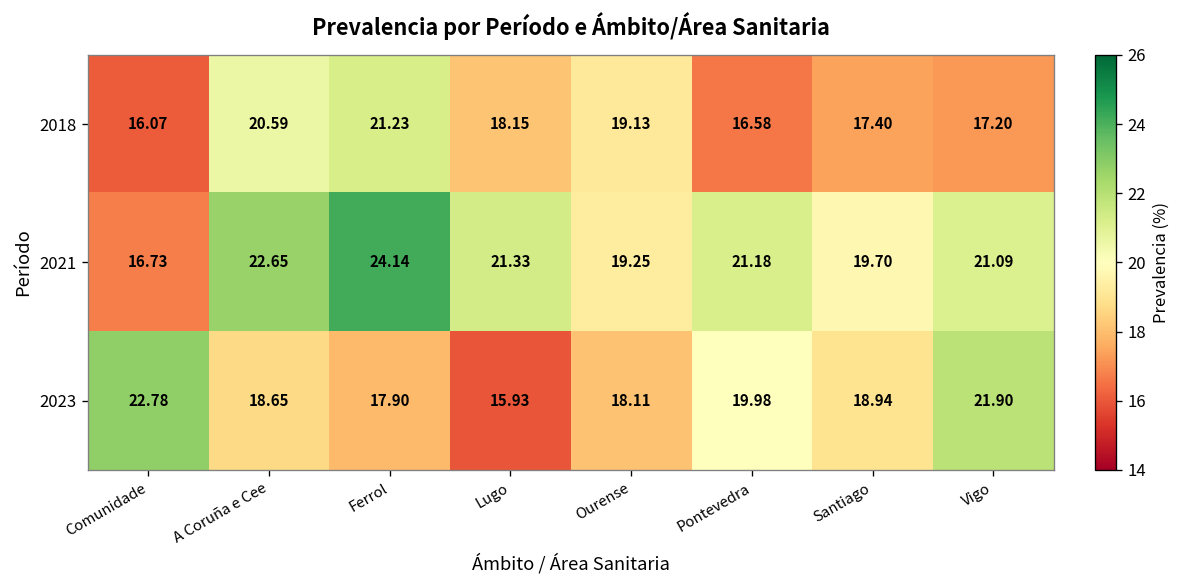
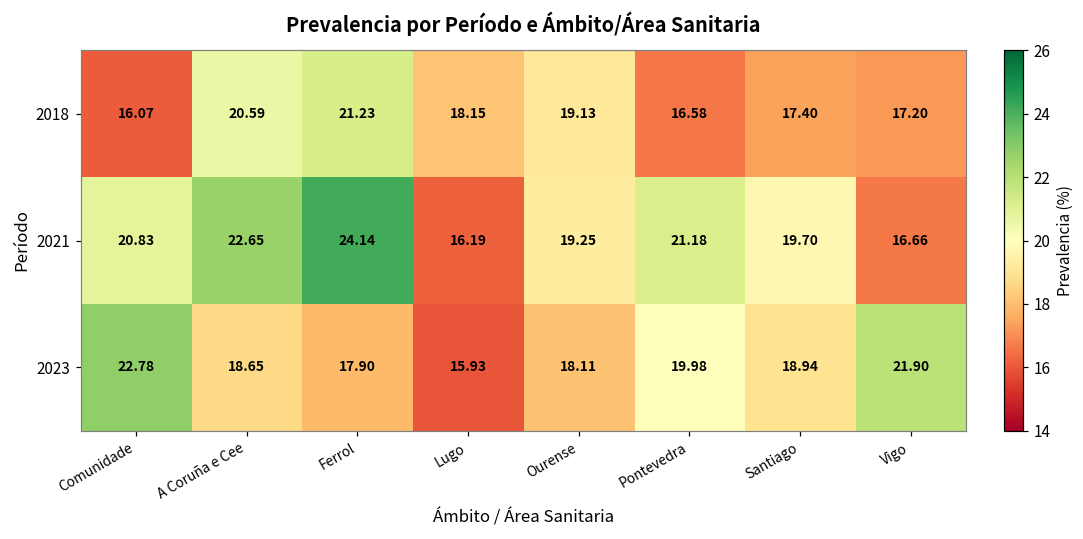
  {
    "2018": {
      "Comunidade": 16.07,
      "A Coruña e Cee": 20.59,
      "Ferrol": 21.23,
      "Lugo": 18.15,
      "Ourense": 19.13,
      "Pontevedra": 16.58,
      "Santiago": 17.40,
      "Vigo": 17.20
    },
    "2021": {
-     "Comunidade": 16.73,
+     "Comunidade": 20.83,
      "A Coruña e Cee": 22.65,
      "Ferrol": 24.14,
-     "Lugo": 21.33,
+     "Lugo": 16.19,
      "Ourense": 19.25,
      "Pontevedra": 21.18,
      "Santiago": 19.70,
-     "Vigo": 21.09
+     "Vigo": 16.66
    },
    "2023": {
      "Comunidade": 22.78,
      "A Coruña e Cee": 18.65,
      "Ferrol": 17.90,
      "Lugo": 15.93,
      "Ourense": 18.11,
      "Pontevedra": 19.98,
      "Santiago": 18.94,
      "Vigo": 21.90
    }
  }
